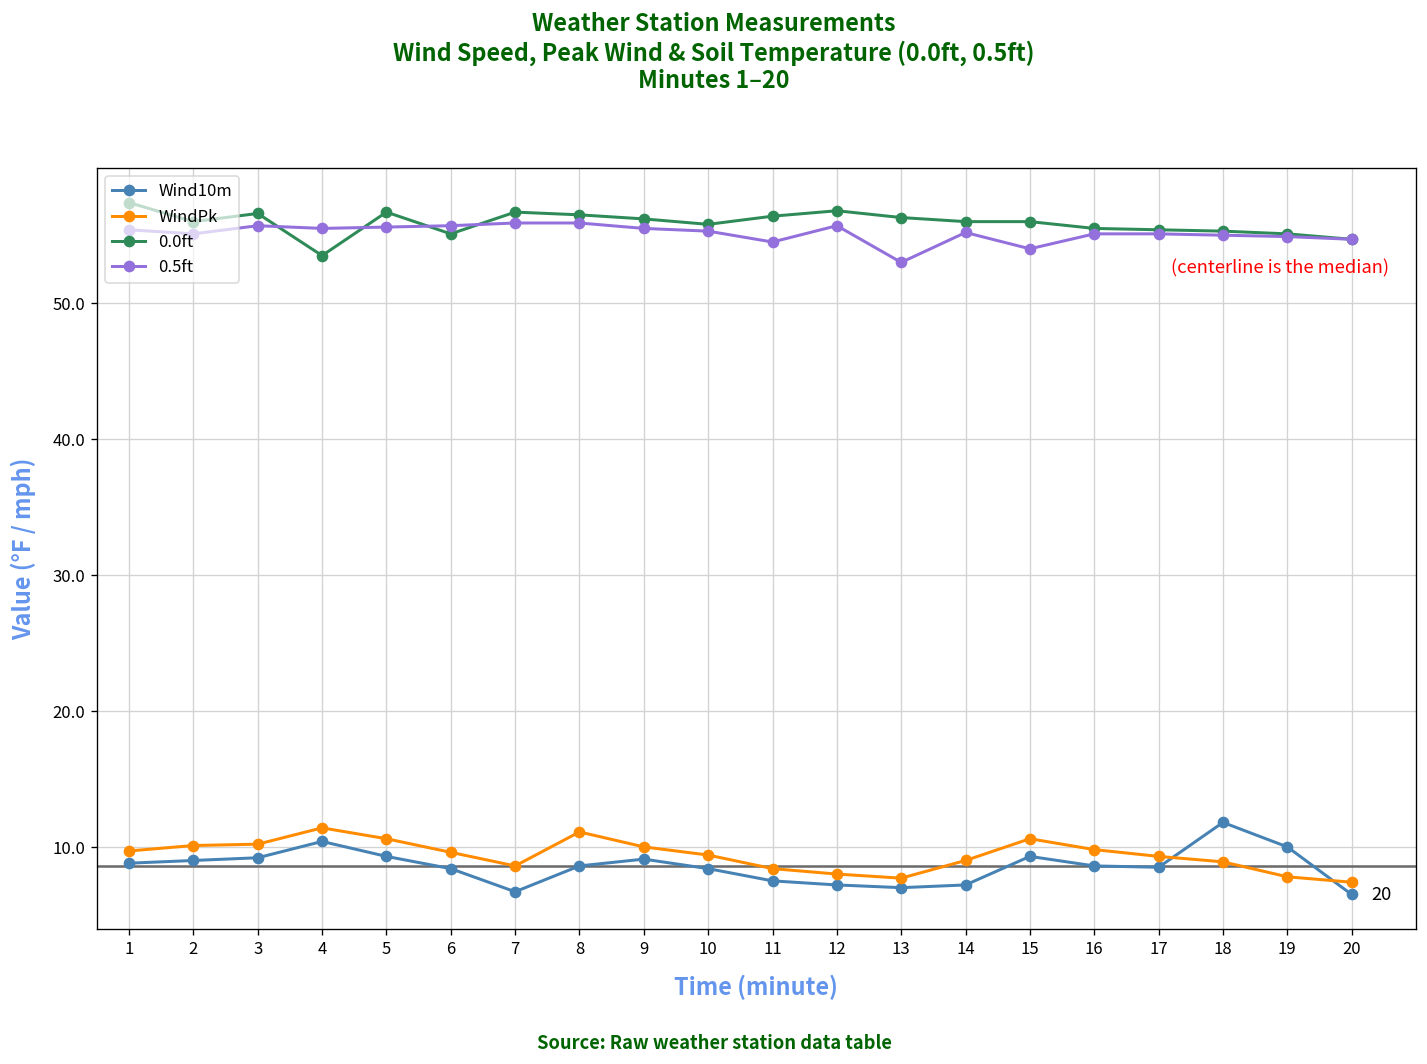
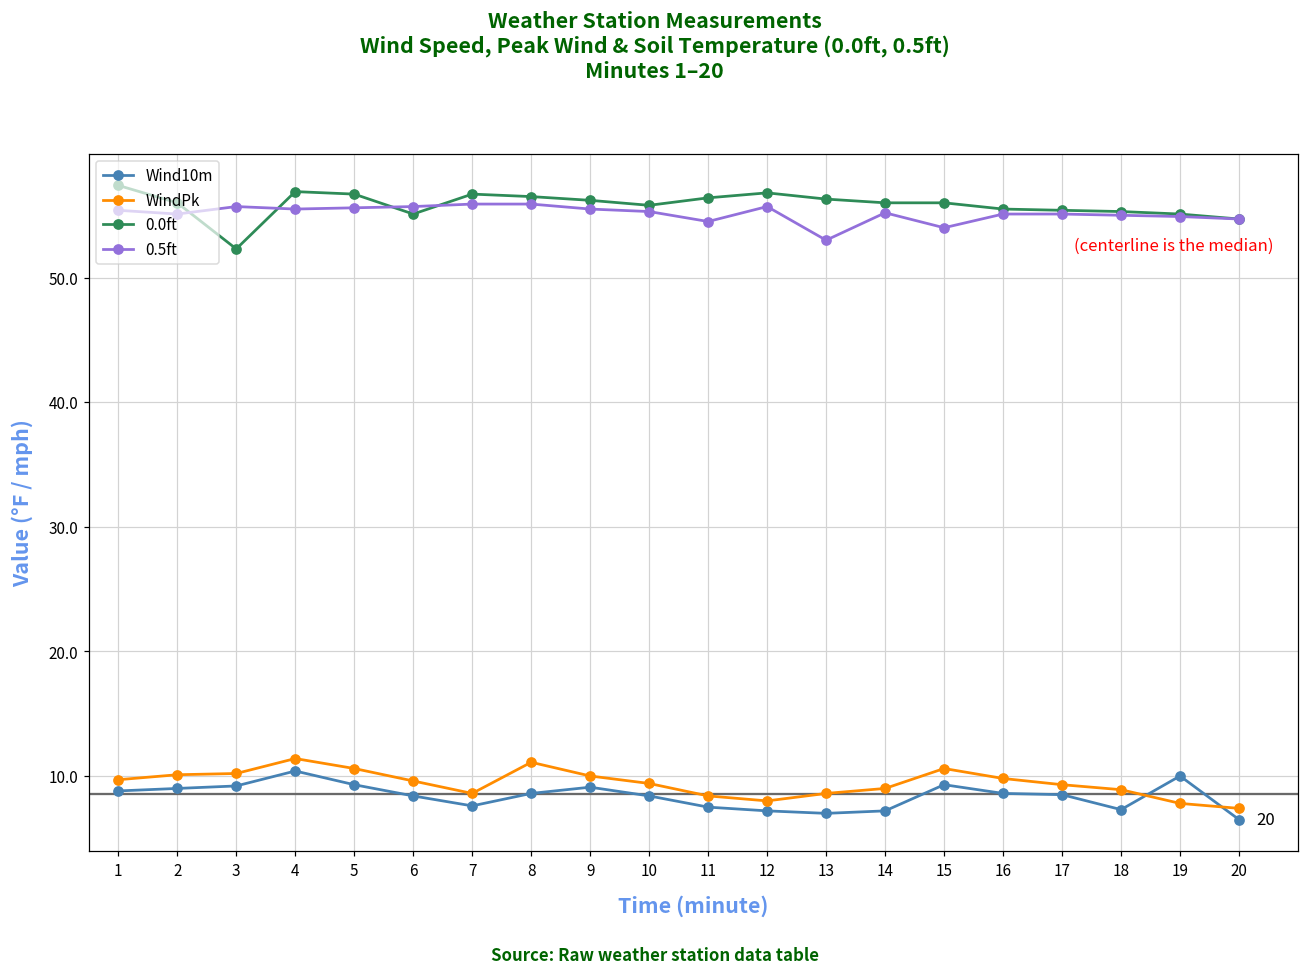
  {
    "Wind10m": {
      "1": 8.8,
      "2": 9.0,
      "3": 9.2,
      "4": 10.4,
      "5": 9.3,
      "6": 8.4,
-     "7": 6.7,
+     "7": 7.6,
      "8": 8.6,
      "9": 9.1,
      "10": 8.4,
      "11": 7.5,
      "12": 7.2,
      "13": 7.0,
      "14": 7.2,
      "15": 9.3,
      "16": 8.6,
      "17": 8.5,
-     "18": 11.8,
+     "18": 7.3,
      "19": 10.0
    },
    "WindPk": {
      "1": 9.7,
      "2": 10.1,
      "3": 10.2,
      "4": 11.4,
      "5": 10.6,
      "6": 9.6,
      "7": 8.6,
      "8": 11.1,
      "9": 10.0,
      "10": 9.4,
      "11": 8.4,
      "12": 8.0,
-     "13": 7.7,
+     "13": 8.6,
      "14": 9.0,
      "15": 10.6,
      "16": 9.8,
      "17": 9.3,
      "18": 8.9,
      "19": 7.8
    },
    "0.0ft": {
-     "3": 56.6,
-     "4": 53.5,
+     "3": 52.3,
+     "4": 56.9,
      "5": 56.7,
      "6": 55.1,
      "7": 56.7,
      "8": 56.5,
      "9": 56.2,
      "10": 55.8,
      "11": 56.4,
      "12": 56.8,
      "13": 56.3,
      "14": 56.0,
      "15": 56.0,
      "16": 55.5,
      "17": 55.4,
      "18": 55.3
    },
    "0.5ft": {
      "3": 55.7,
      "4": 55.5,
      "5": 55.6,
      "6": 55.7,
      "7": 55.9,
      "8": 55.9,
      "9": 55.5,
      "10": 55.3,
      "11": 54.5,
      "12": 55.7,
      "13": 53.0,
      "14": 55.2,
      "15": 54.0,
      "16": 55.1,
      "17": 55.1,
      "18": 55.0
    }
  }
